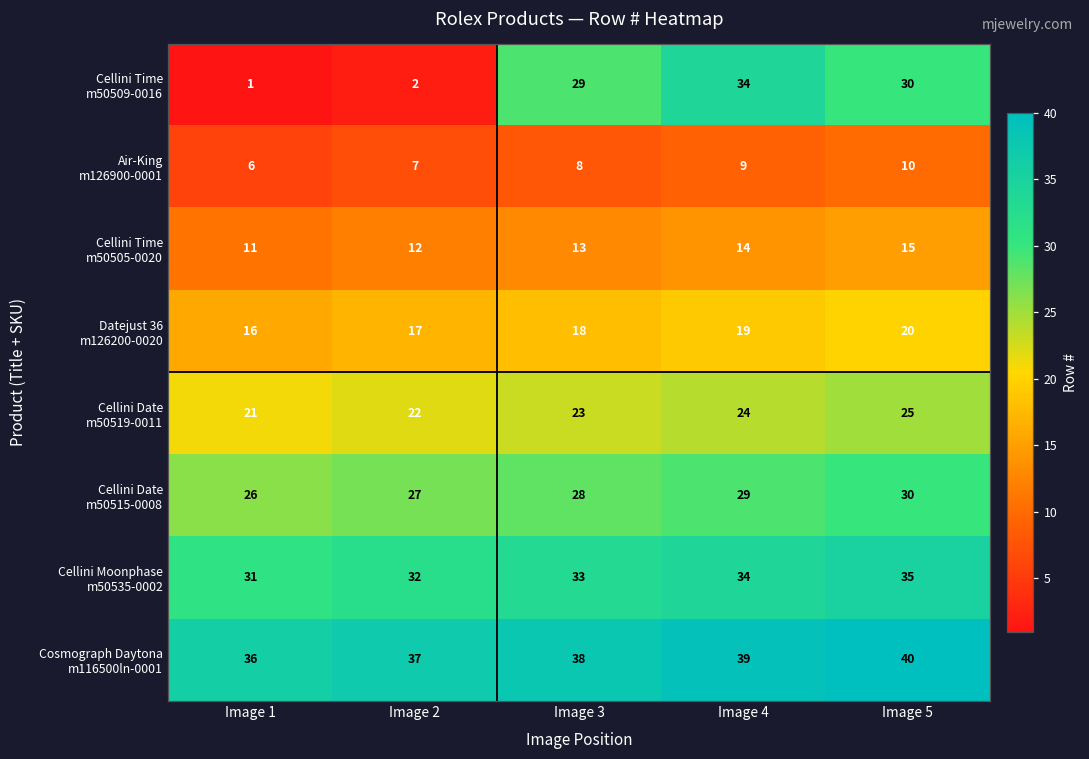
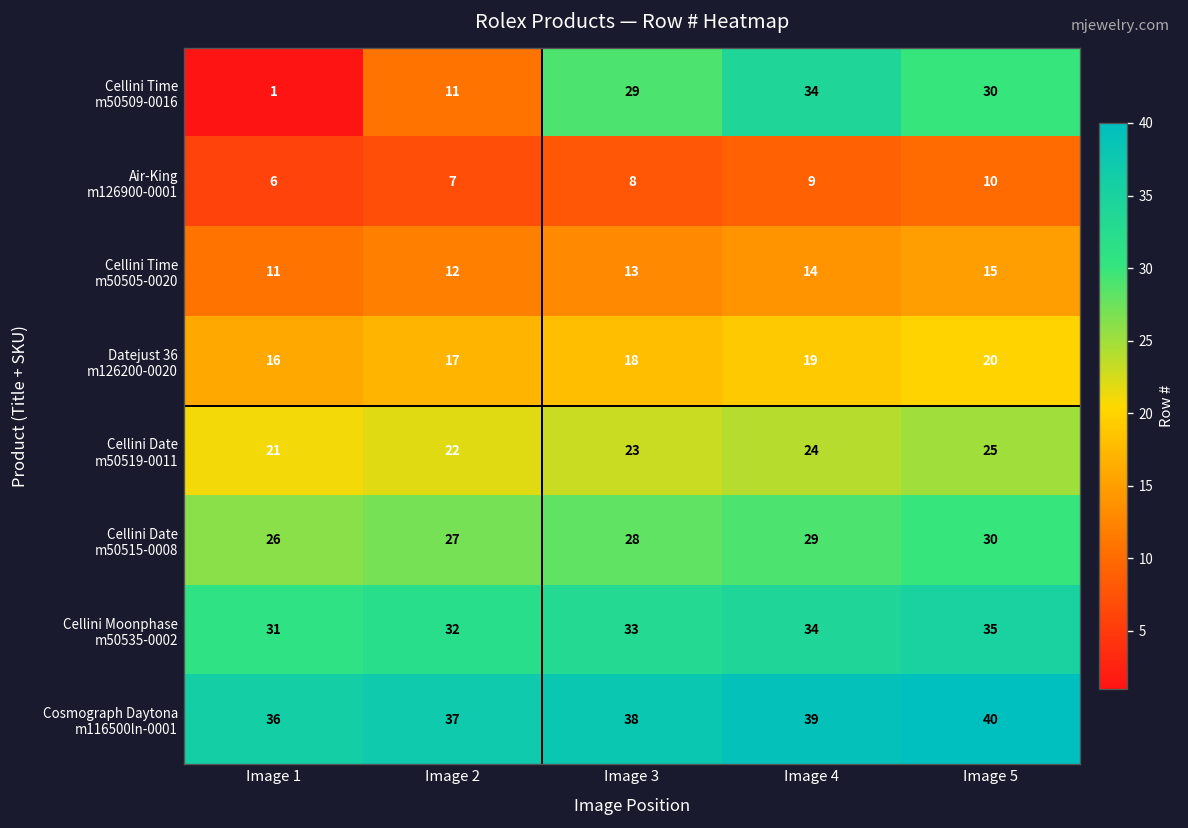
  {
    "Cellini Time m50509-0016": {
      "Image 1": 1,
-     "Image 2": 2,
+     "Image 2": 11,
      "Image 3": 29,
      "Image 4": 34,
      "Image 5": 30
    },
    "Air-King m126900-0001": {
      "Image 1": 6,
      "Image 2": 7,
      "Image 3": 8,
      "Image 4": 9,
      "Image 5": 10
    },
    "Cellini Time m50505-0020": {
      "Image 1": 11,
      "Image 2": 12,
      "Image 3": 13,
      "Image 4": 14,
      "Image 5": 15
    },
    "Datejust 36 m126200-0020": {
      "Image 1": 16,
      "Image 2": 17,
      "Image 3": 18,
      "Image 4": 19,
      "Image 5": 20
    },
    "Cellini Date m50519-0011": {
      "Image 1": 21,
      "Image 2": 22,
      "Image 3": 23,
      "Image 4": 24,
      "Image 5": 25
    },
    "Cellini Date m50515-0008": {
      "Image 1": 26,
      "Image 2": 27,
      "Image 3": 28,
      "Image 4": 29,
      "Image 5": 30
    },
    "Cellini Moonphase m50535-0002": {
      "Image 1": 31,
      "Image 2": 32,
      "Image 3": 33,
      "Image 4": 34,
      "Image 5": 35
    },
    "Cosmograph Daytona m116500ln-0001": {
      "Image 1": 36,
      "Image 2": 37,
      "Image 3": 38,
      "Image 4": 39,
      "Image 5": 40
    }
  }
